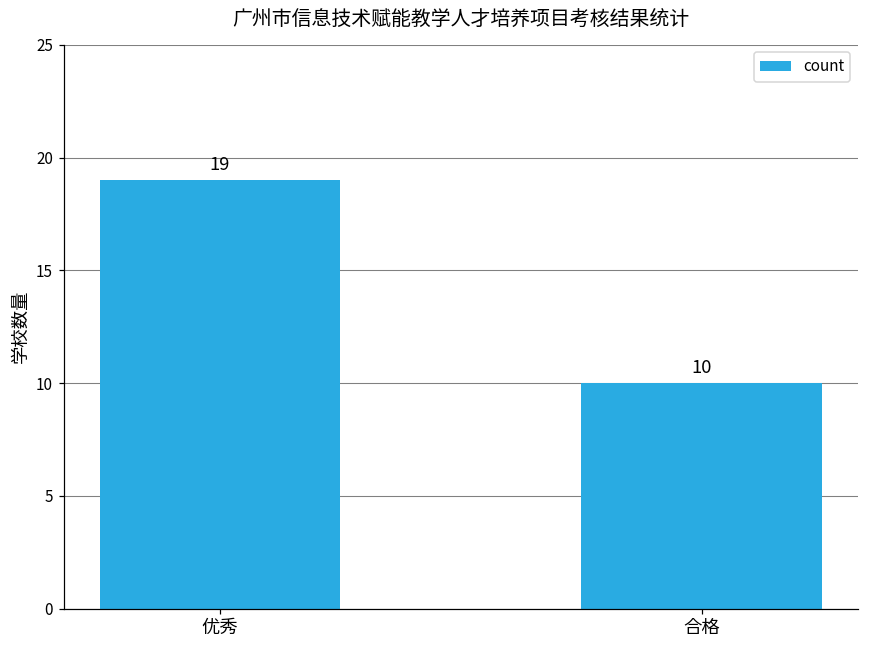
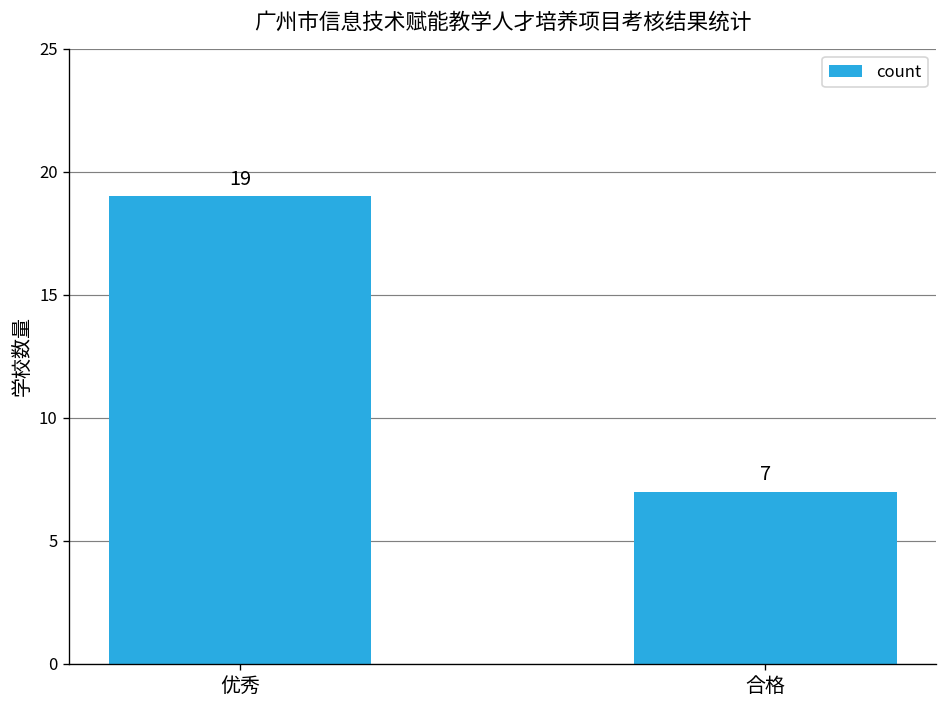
  {
    "优秀": 19,
-   "合格": 10
+   "合格": 7
  }
